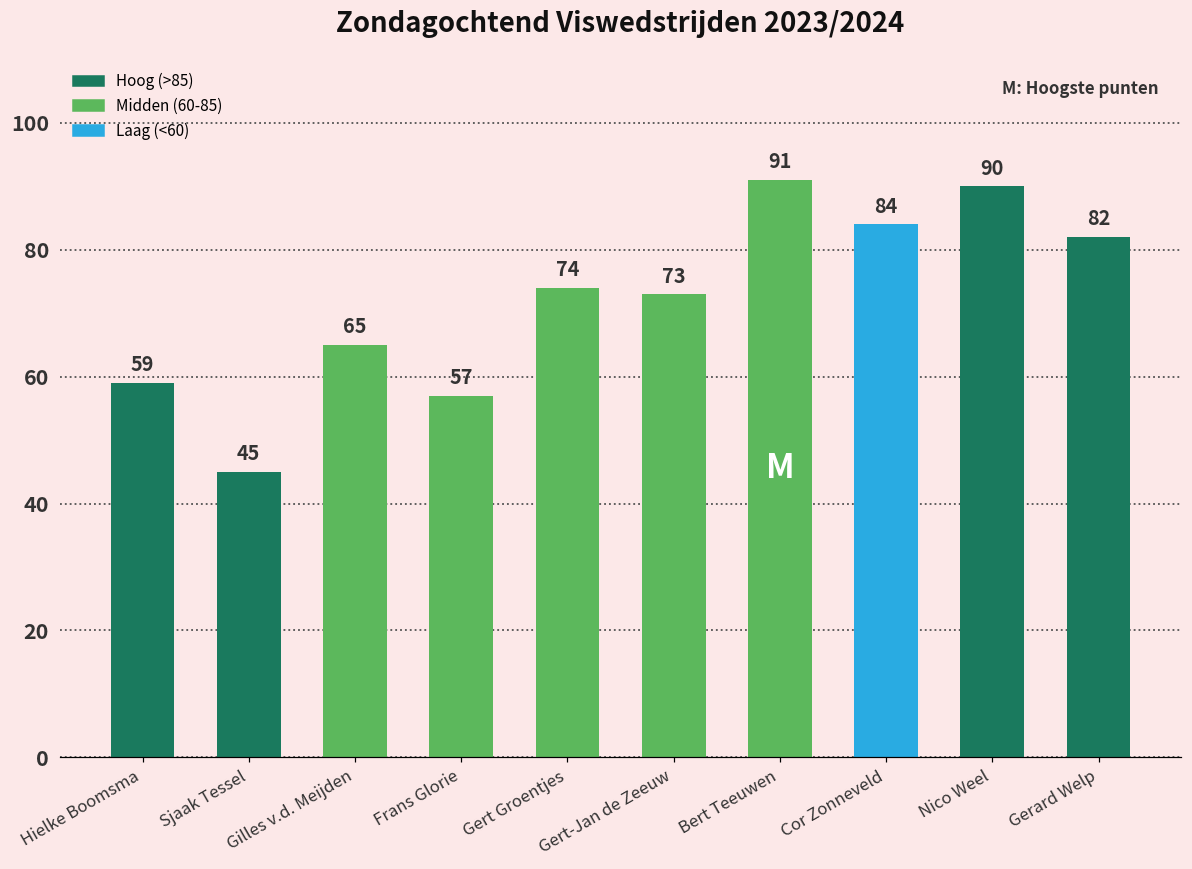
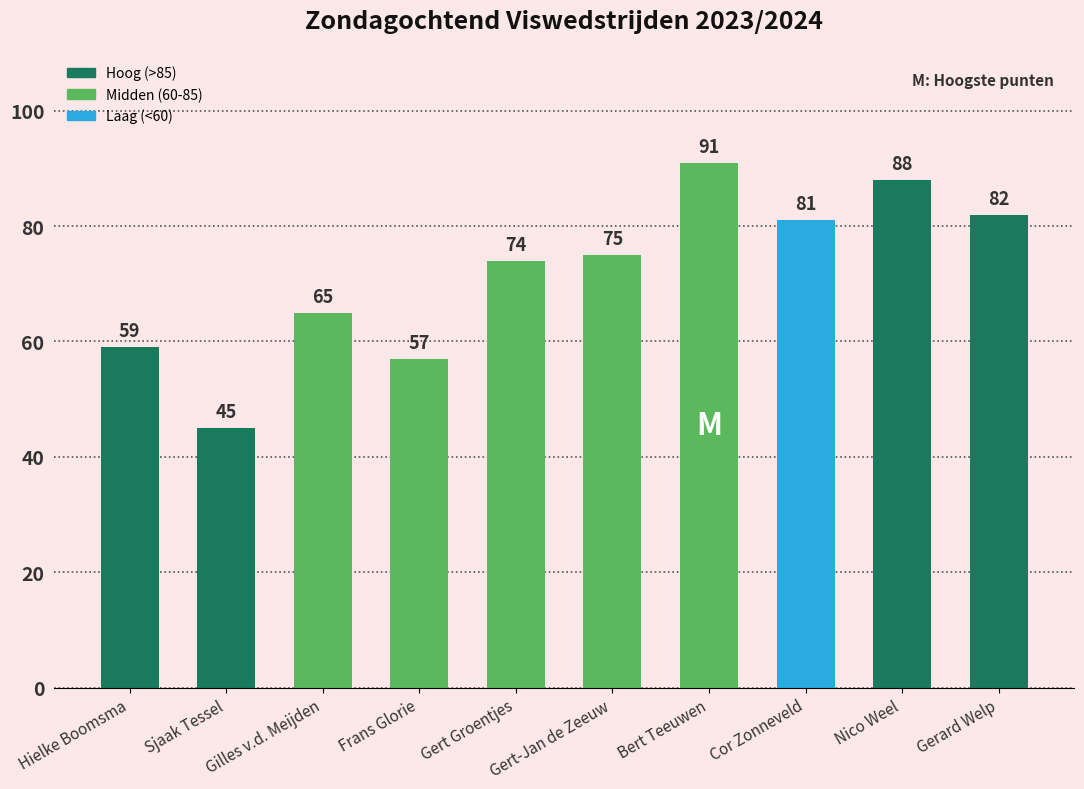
  {
    "Hielke Boomsma": 59,
    "Sjaak Tessel": 45,
    "Gilles v.d. Meijden": 65,
    "Frans Glorie": 57,
    "Gert Groentjes": 74,
-   "Gert-Jan de Zeeuw": 73,
+   "Gert-Jan de Zeeuw": 75,
    "Bert Teeuwen": 91,
-   "Cor Zonneveld": 84,
-   "Nico Weel": 90,
+   "Cor Zonneveld": 81,
+   "Nico Weel": 88,
    "Gerard Welp": 82
  }
